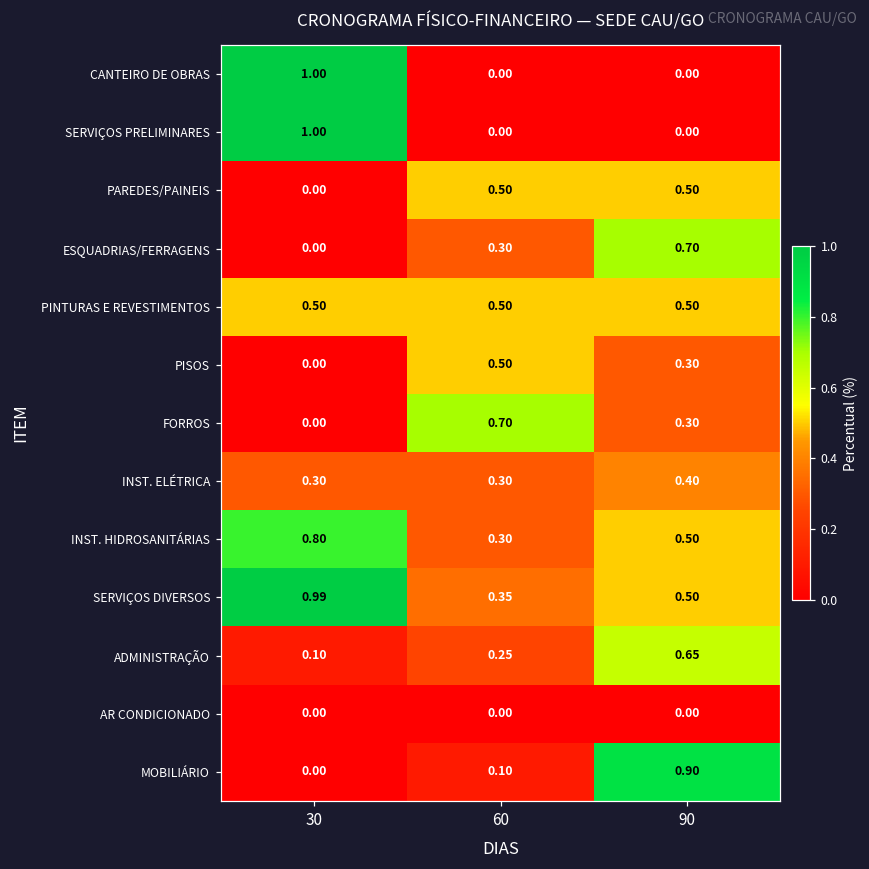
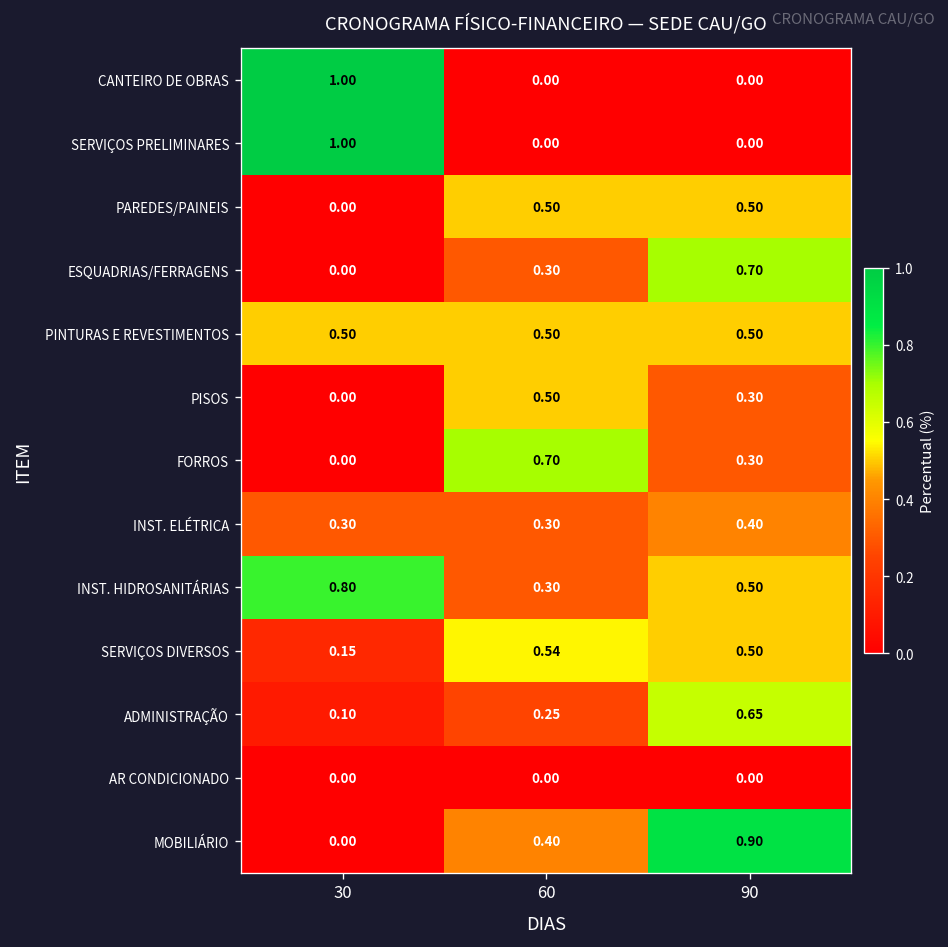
  {
    "CANTEIRO DE OBRAS": {
      "30": 1.00,
      "60": 0.00,
      "90": 0.00
    },
    "SERVIÇOS PRELIMINARES": {
      "30": 1.00,
      "60": 0.00,
      "90": 0.00
    },
    "PAREDES/PAINEIS": {
      "30": 0.00,
      "60": 0.50,
      "90": 0.50
    },
    "ESQUADRIAS/FERRAGENS": {
      "30": 0.00,
      "60": 0.30,
      "90": 0.70
    },
    "PINTURAS E REVESTIMENTOS": {
      "30": 0.50,
      "60": 0.50,
      "90": 0.50
    },
    "PISOS": {
      "30": 0.00,
      "60": 0.50,
      "90": 0.30
    },
    "FORROS": {
      "30": 0.00,
      "60": 0.70,
      "90": 0.30
    },
    "INST. ELÉTRICA": {
      "30": 0.30,
      "60": 0.30,
      "90": 0.40
    },
    "INST. HIDROSANITÁRIAS": {
      "30": 0.80,
      "60": 0.30,
      "90": 0.50
    },
    "SERVIÇOS DIVERSOS": {
-     "30": 0.99,
-     "60": 0.35,
+     "30": 0.15,
+     "60": 0.54,
      "90": 0.50
    },
    "ADMINISTRAÇÃO": {
      "30": 0.10,
      "60": 0.25,
      "90": 0.65
    },
    "AR CONDICIONADO": {
      "30": 0.00,
      "60": 0.00,
      "90": 0.00
    },
    "MOBILIÁRIO": {
      "30": 0.00,
-     "60": 0.10,
+     "60": 0.40,
      "90": 0.90
    }
  }
